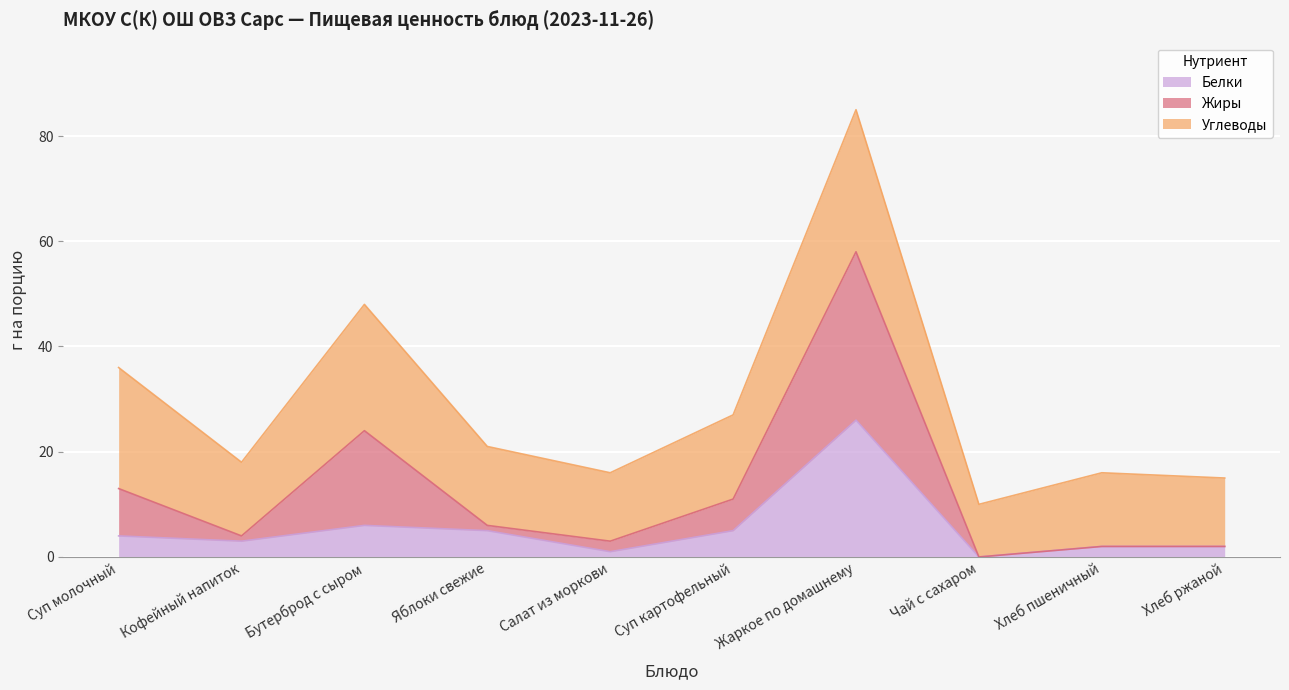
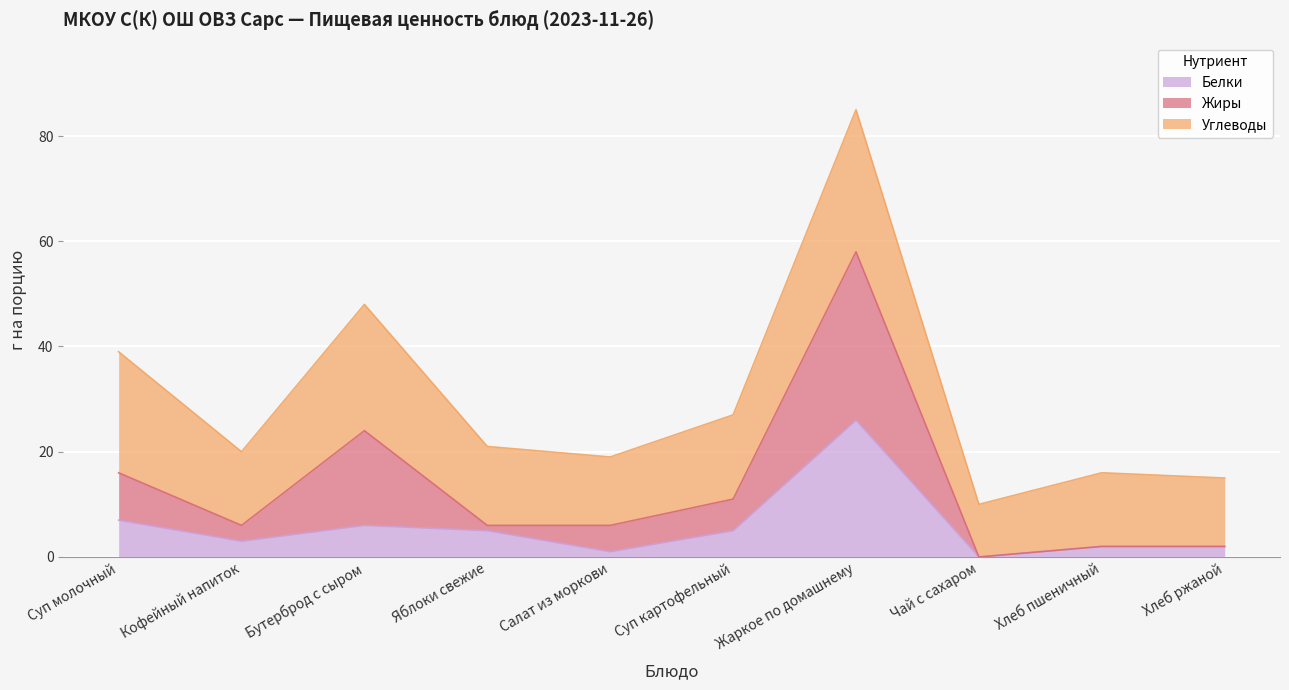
  {
    "Белки": {
-     "Суп молочный": 4,
+     "Суп молочный": 7,
      "Кофейный напиток": 3,
      "Бутерброд с сыром": 6,
      "Яблоки свежие": 5,
      "Салат из моркови": 1,
      "Суп картофельный": 5,
      "Жаркое по домашнему": 26
    },
    "Жиры": {
      "Суп молочный": 9,
-     "Кофейный напиток": 1,
+     "Кофейный напиток": 3,
      "Бутерброд с сыром": 18,
      "Яблоки свежие": 1,
-     "Салат из моркови": 2,
+     "Салат из моркови": 5,
      "Суп картофельный": 6,
      "Жаркое по домашнему": 32
    },
    "Углеводы": {
      "Суп молочный": 23,
      "Кофейный напиток": 14,
      "Бутерброд с сыром": 24,
      "Яблоки свежие": 15,
      "Салат из моркови": 13,
      "Суп картофельный": 16,
      "Жаркое по домашнему": 27,
      "Чай с сахаром": 10,
      "Хлеб пшеничный": 14,
      "Хлеб ржаной": 13
    }
  }
